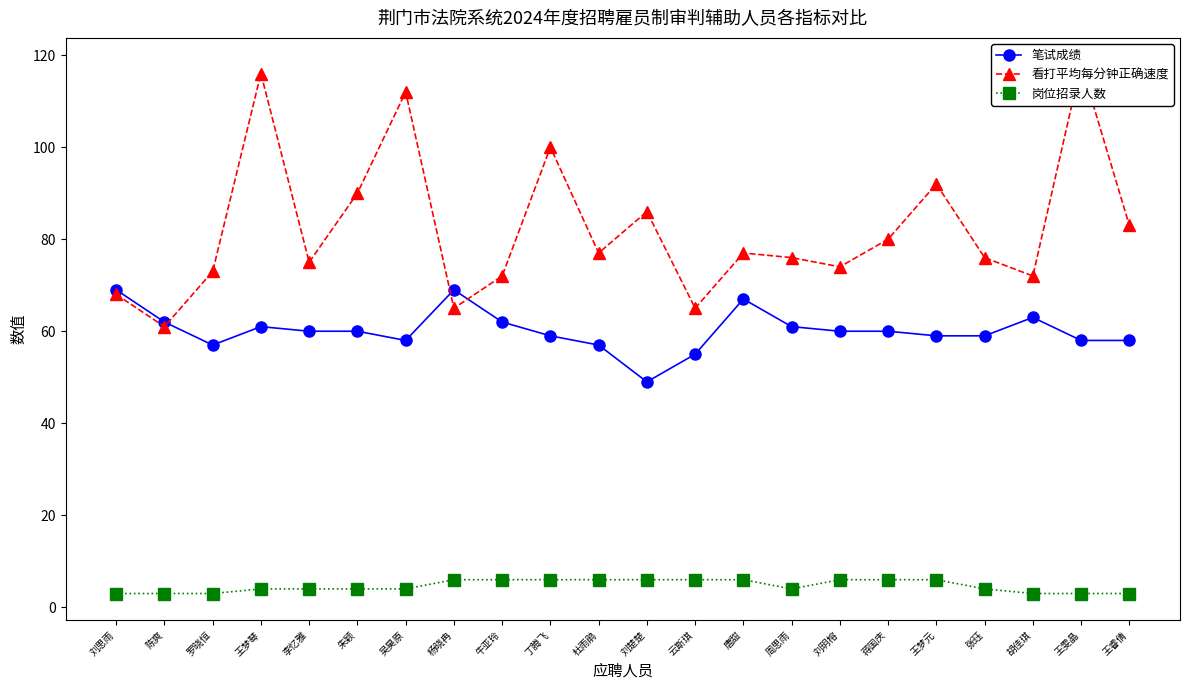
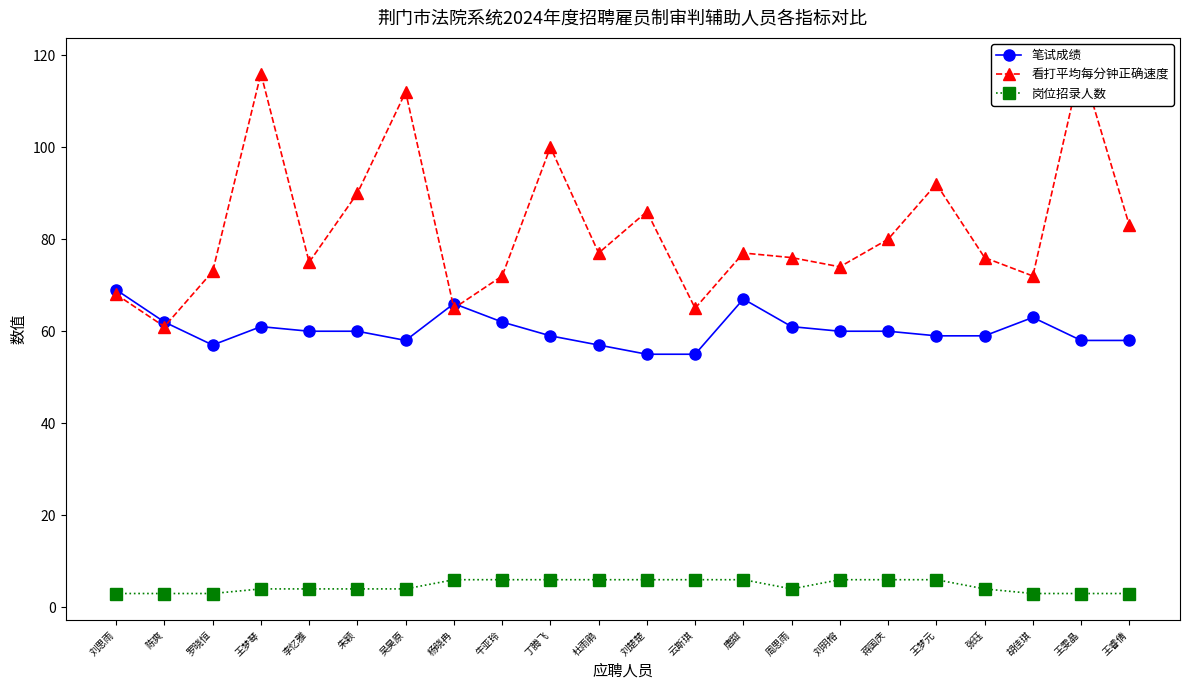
  {
    "笔试成绩": {
      "刘思雨": 69,
      "陈爽": 62,
      "罗晓恒": 57,
      "王梦琴": 61,
      "李忆雅": 60,
      "朱颖": 60,
      "吴昊原": 58,
-     "杨晓冉": 69,
+     "杨晓冉": 66,
      "牛亚玲": 62,
      "丁腾飞": 59,
      "杜雨鹃": 57,
-     "刘楚楚": 49,
+     "刘楚楚": 55,
      "云斯琪": 55,
      "唐甜": 67,
      "周思雨": 61,
      "刘玥榕": 60,
      "蒋国庆": 60,
      "王梦元": 59,
      "张珏": 59,
      "胡佳琪": 63,
      "王雯晶": 58,
      "王睿倩": 58
    },
    "看打平均每分钟正确速度": {
      "刘思雨": 68,
      "陈爽": 61,
      "罗晓恒": 73,
      "王梦琴": 116,
      "李忆雅": 75,
      "朱颖": 90,
      "吴昊原": 112,
      "杨晓冉": 65,
      "牛亚玲": 72,
      "丁腾飞": 100,
      "杜雨鹃": 77,
      "刘楚楚": 86,
      "云斯琪": 65,
      "唐甜": 77,
      "周思雨": 76,
      "刘玥榕": 74,
      "蒋国庆": 80,
      "王梦元": 92,
      "张珏": 76,
      "胡佳琪": 72,
      "王睿倩": 83
    },
    "岗位招录人数": {
      "刘思雨": 3,
      "陈爽": 3,
      "罗晓恒": 3,
      "王梦琴": 4,
      "李忆雅": 4,
      "朱颖": 4,
      "吴昊原": 4,
      "杨晓冉": 6,
      "牛亚玲": 6,
      "丁腾飞": 6,
      "杜雨鹃": 6,
      "刘楚楚": 6,
      "云斯琪": 6,
      "唐甜": 6,
      "周思雨": 4,
      "刘玥榕": 6,
      "蒋国庆": 6,
      "王梦元": 6,
      "张珏": 4,
      "胡佳琪": 3,
      "王雯晶": 3,
      "王睿倩": 3
    }
  }
